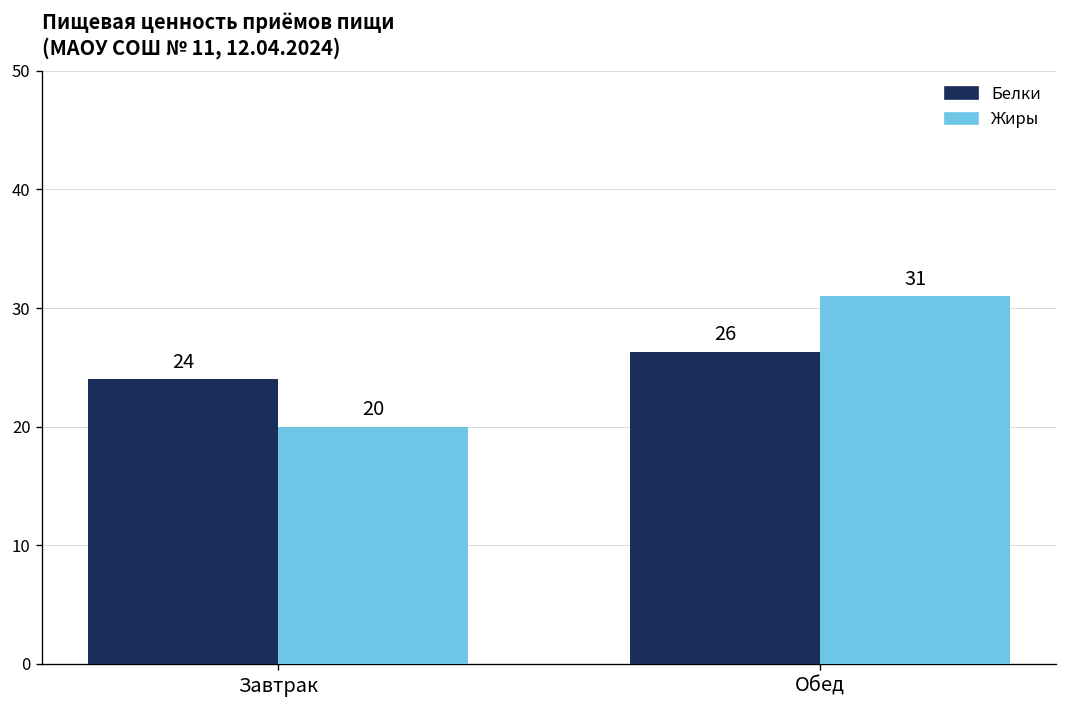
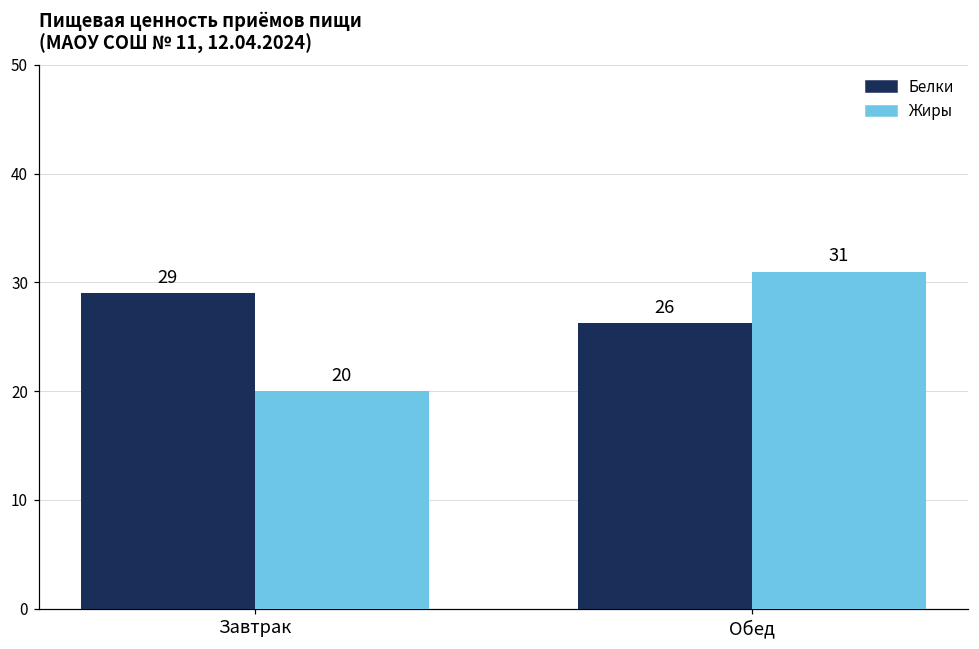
  {
    "Белки": {
-     "Завтрак": 24,
+     "Завтрак": 29,
      "Обед": 26
    },
    "Жиры": {
      "Завтрак": 20,
      "Обед": 31
    }
  }
